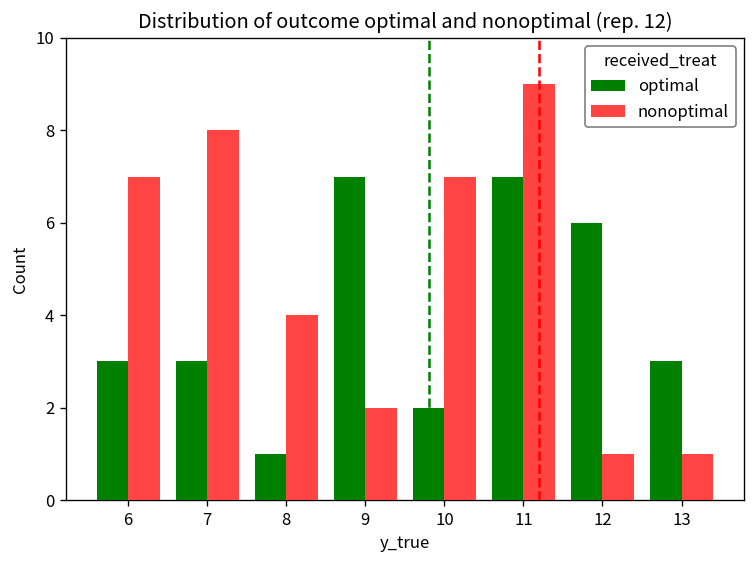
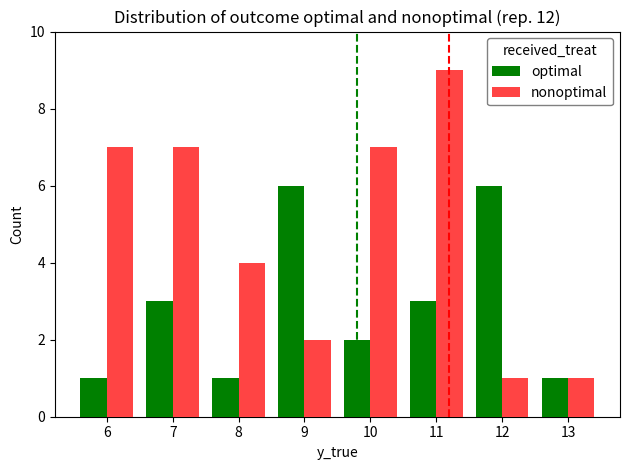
  {
    "optimal": {
-     "6": 3,
+     "6": 1,
      "7": 3,
      "8": 1,
-     "9": 7,
+     "9": 6,
      "10": 2,
-     "11": 7,
+     "11": 3,
      "12": 6,
-     "13": 3
+     "13": 1
    },
    "nonoptimal": {
      "6": 7,
-     "7": 8,
+     "7": 7,
      "8": 4,
      "9": 2,
      "10": 7,
      "11": 9,
      "12": 1,
      "13": 1
    }
  }
